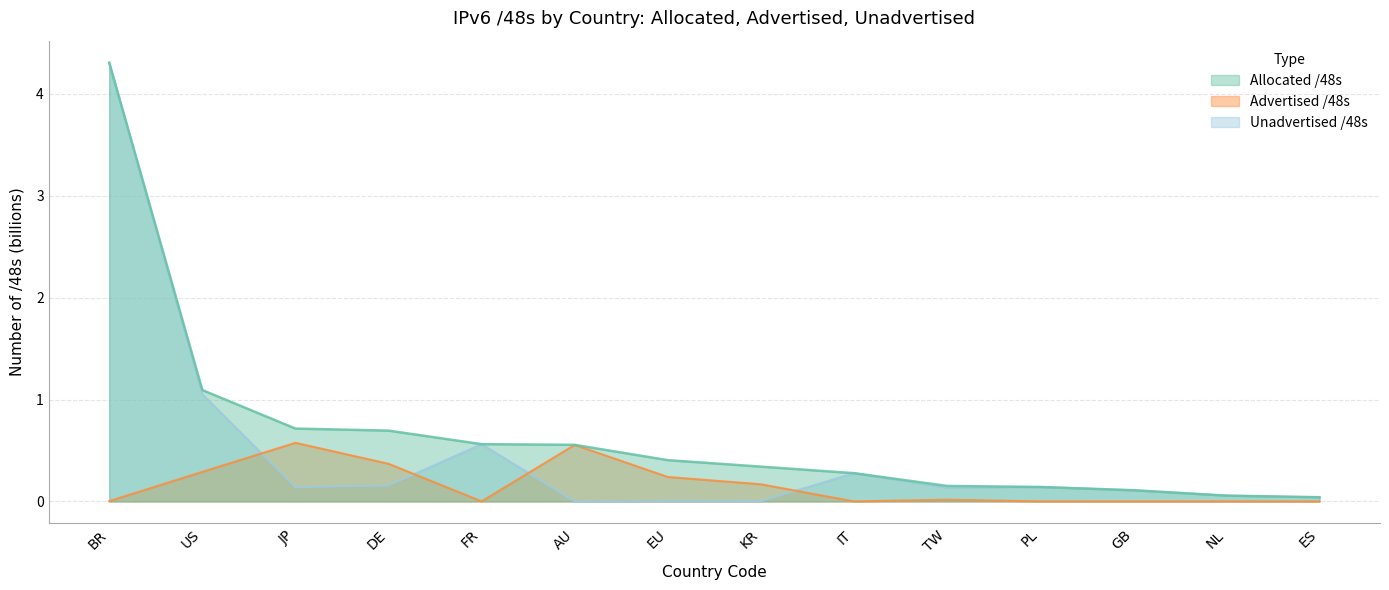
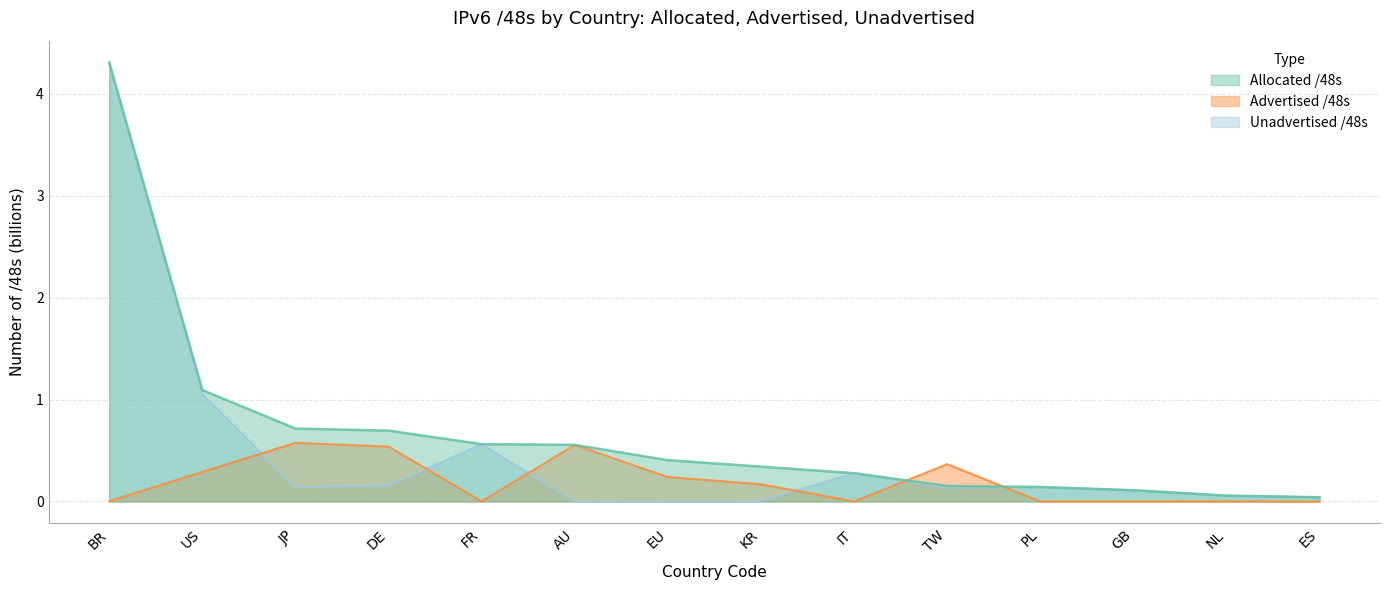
  {
    "Advertised /48s": {
      "BR": 0.00,
      "US": 0.29,
      "JP": 0.58,
-     "DE": 0.37,
+     "DE": 0.54,
      "FR": 0.00,
      "EU": 0.24,
      "KR": 0.17,
      "IT": 0.00,
-     "TW": 0.02,
+     "TW": 0.37,
      "PL": 0.00,
      "GB": 0.00,
      "NL": 0.00,
      "ES": 0.00
    }
  }
